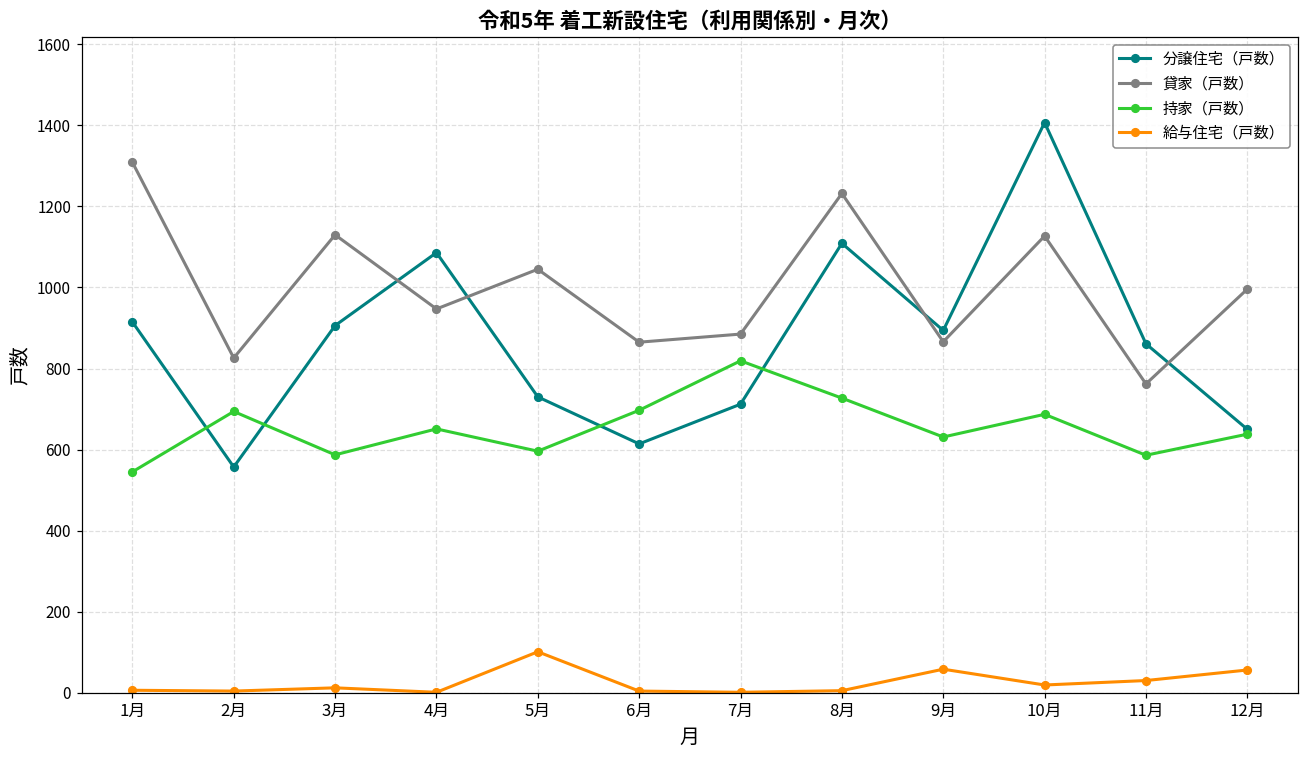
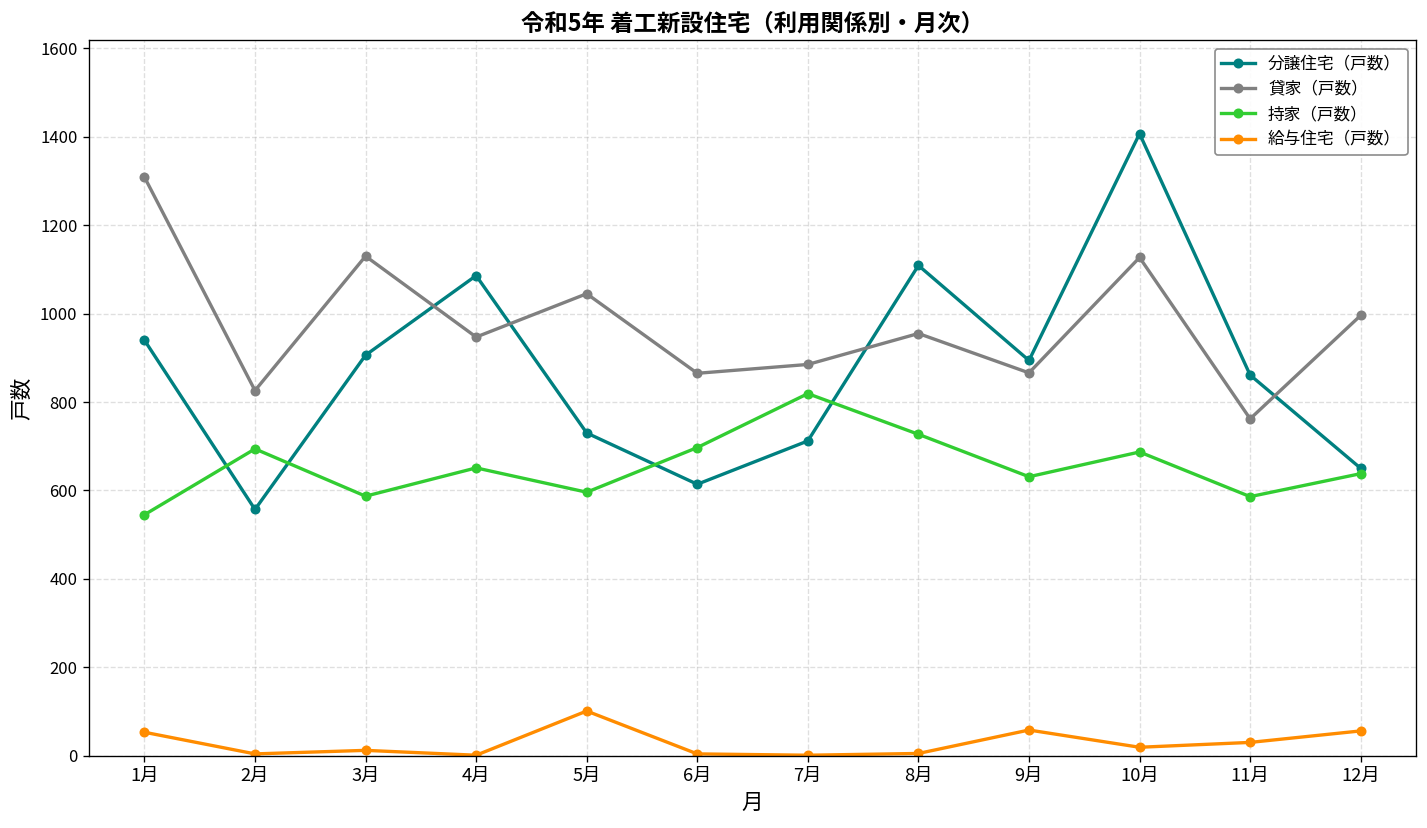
  {
    "分譲住宅（戸数）": {
-     "1月": 920,
+     "1月": 940,
      "2月": 560,
      "3月": 910,
      "4月": 1090,
      "5月": 730,
      "6月": 610,
      "7月": 710,
      "8月": 1110,
      "9月": 890,
      "10月": 1410,
      "11月": 860,
      "12月": 650
    },
    "貸家（戸数）": {
      "1月": 1310,
      "2月": 830,
      "3月": 1130,
      "4月": 950,
      "5月": 1050,
      "6月": 870,
      "7月": 890,
-     "8月": 1230,
+     "8月": 960,
      "9月": 870,
      "10月": 1130,
      "11月": 760,
      "12月": 1000
    },
    "持家（戸数）": {
      "1月": 550,
      "2月": 690,
      "3月": 590,
      "4月": 650,
      "5月": 600,
      "6月": 700,
      "7月": 820,
      "8月": 730,
      "9月": 630,
      "10月": 690,
      "11月": 590,
      "12月": 640
    },
    "給与住宅（戸数）": {
-     "1月": 10,
+     "1月": 50,
      "2月": 0,
      "3月": 10,
      "4月": 0,
      "5月": 100,
      "6月": 0,
      "7月": 0,
      "8月": 10,
      "9月": 60,
      "10月": 20,
      "11月": 30,
      "12月": 60
    }
  }
